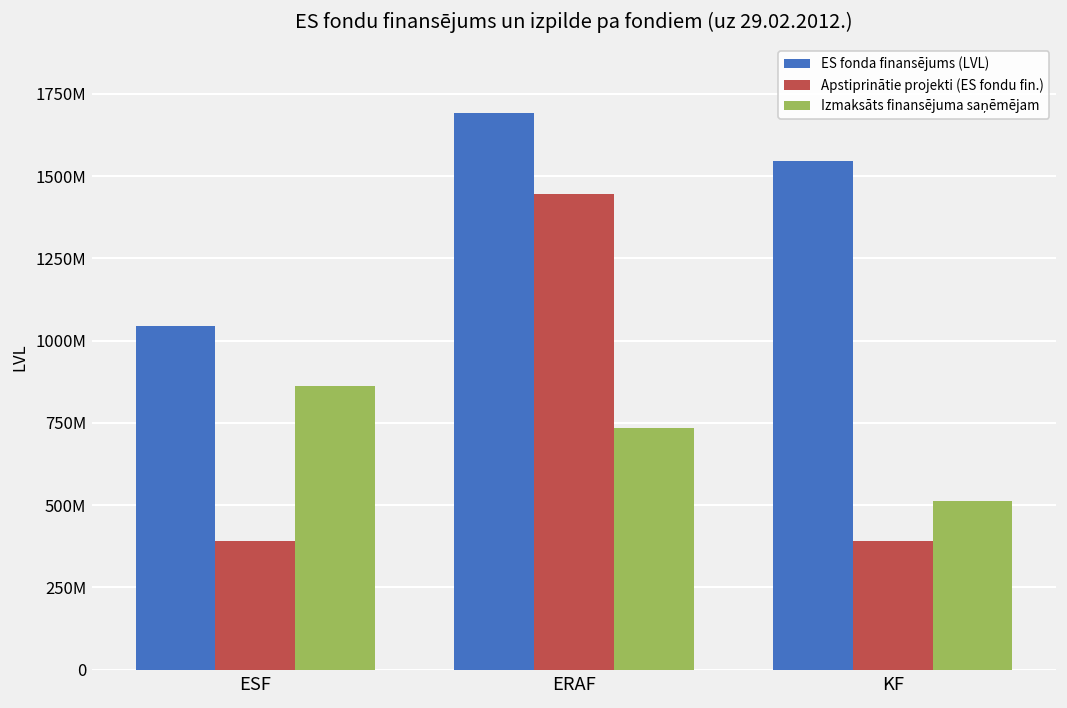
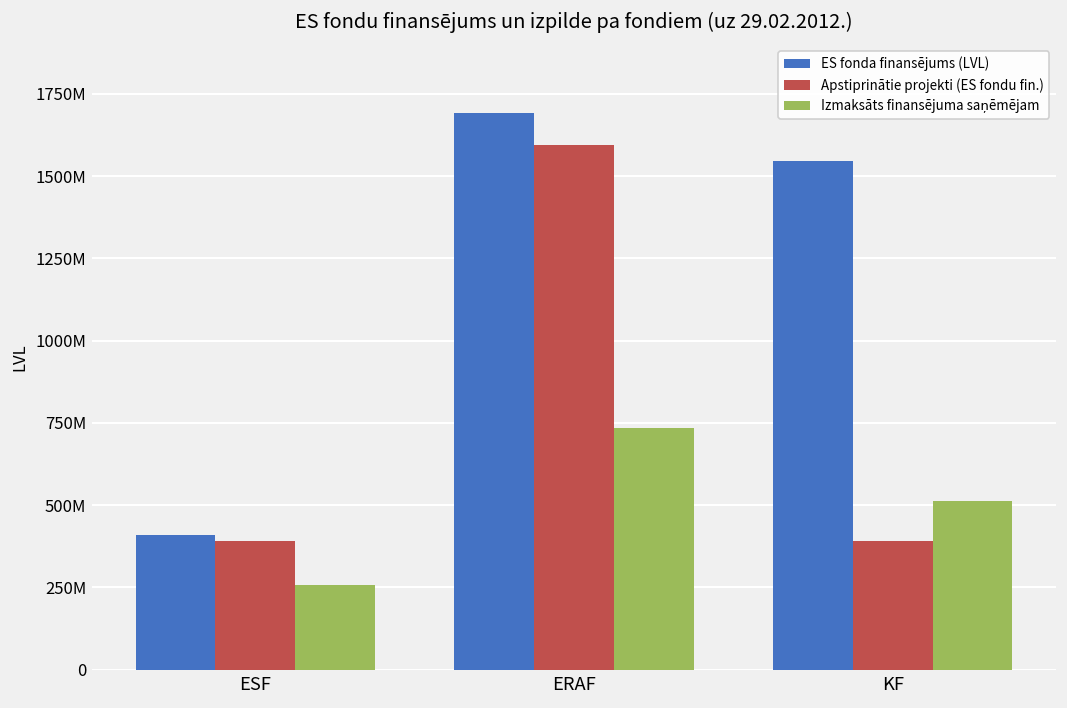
  {
    "ES fonda finansējums (LVL)": {
-     "ESF": 1050000000,
+     "ESF": 410000000,
      "ERAF": 1690000000,
      "KF": 1550000000
    },
    "Apstiprinātie projekti (ES fondu fin.)": {
      "ESF": 390000000,
-     "ERAF": 1450000000,
+     "ERAF": 1600000000,
      "KF": 390000000
    },
    "Izmaksāts finansējuma saņēmējam": {
-     "ESF": 860000000,
+     "ESF": 260000000,
      "ERAF": 730000000,
      "KF": 510000000
    }
  }
